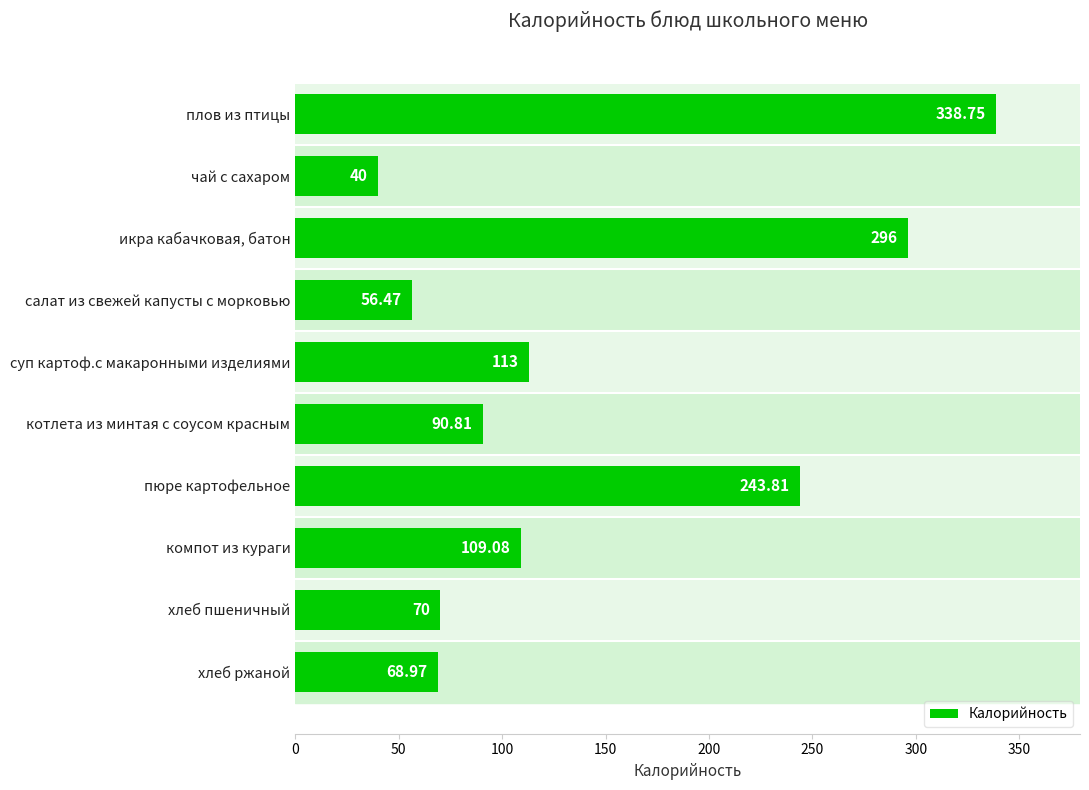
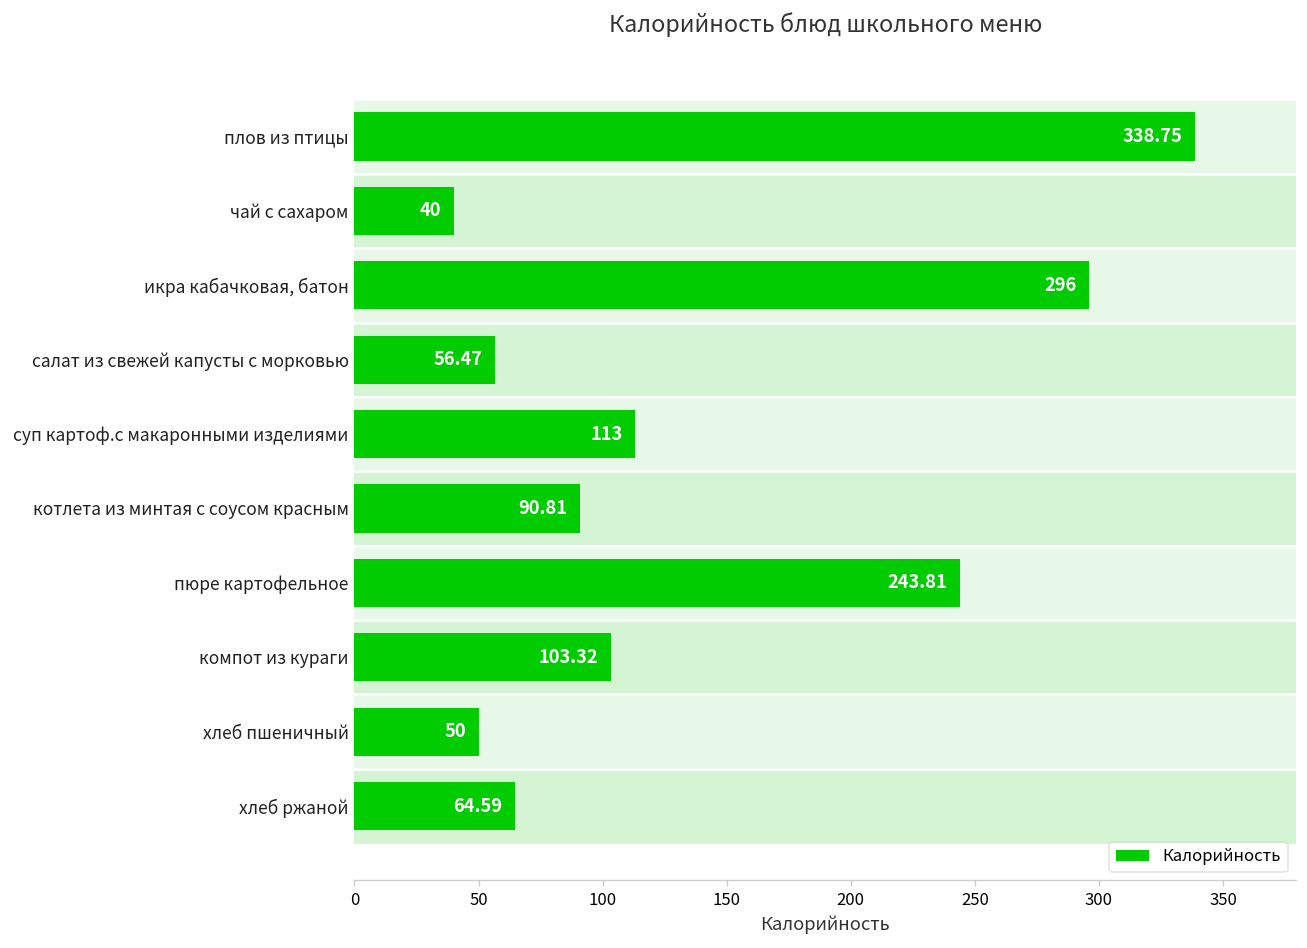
  {
    "плов из птицы": 338.75,
    "чай с сахаром": 40,
    "икра кабачковая, батон": 296,
    "салат из свежей капусты с морковью": 56.47,
    "суп картоф.с макаронными изделиями": 113,
    "котлета из минтая с соусом красным": 90.81,
    "пюре картофельное": 243.81,
-   "компот из кураги": 109.08,
-   "хлеб пшеничный": 70,
-   "хлеб ржаной": 68.97
+   "компот из кураги": 103.32,
+   "хлеб пшеничный": 50,
+   "хлеб ржаной": 64.59
  }
